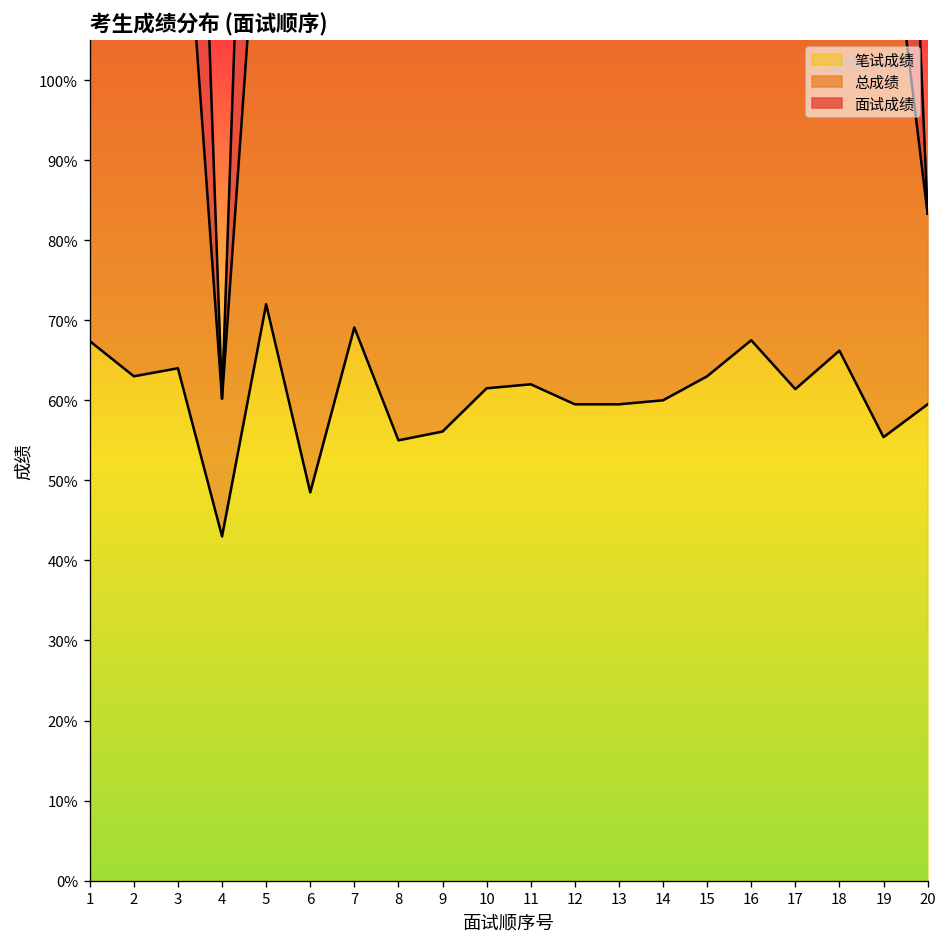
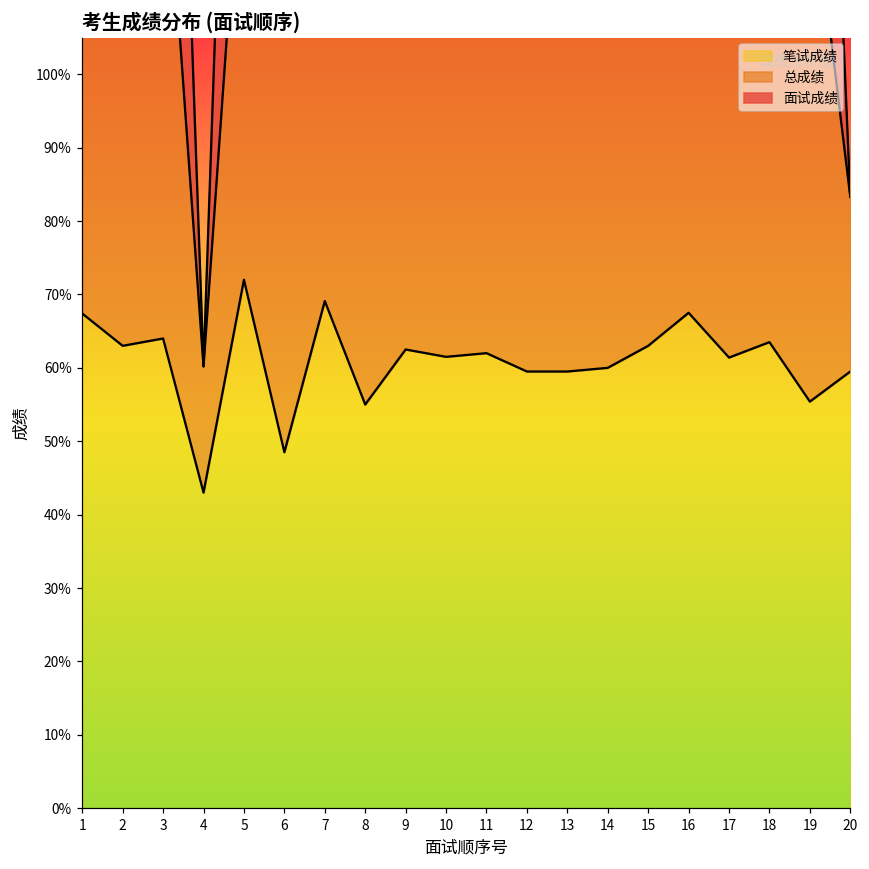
  {
    "笔试成绩": {
      "1": "67%",
      "2": "63%",
      "3": "64%",
      "4": "43%",
      "5": "72%",
      "6": "49%",
      "7": "69%",
      "8": "55%",
-     "9": "56%",
+     "9": "63%",
      "10": "62%",
      "11": "62%",
      "12": "60%",
      "13": "60%",
      "14": "60%",
      "15": "63%",
      "16": "68%",
      "17": "61%",
-     "18": "66%",
+     "18": "64%",
      "19": "55%",
      "20": "60%"
    }
  }
